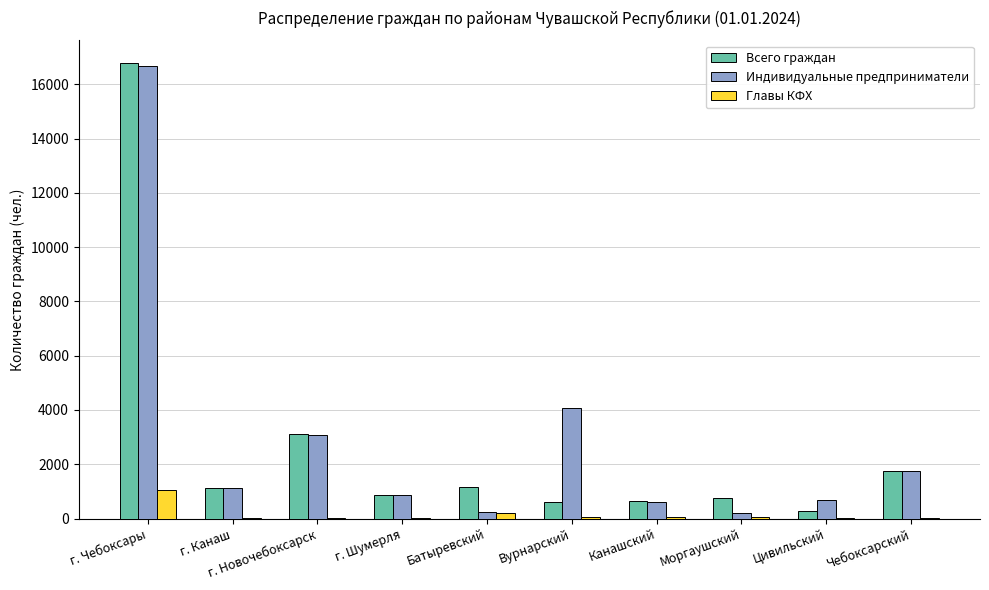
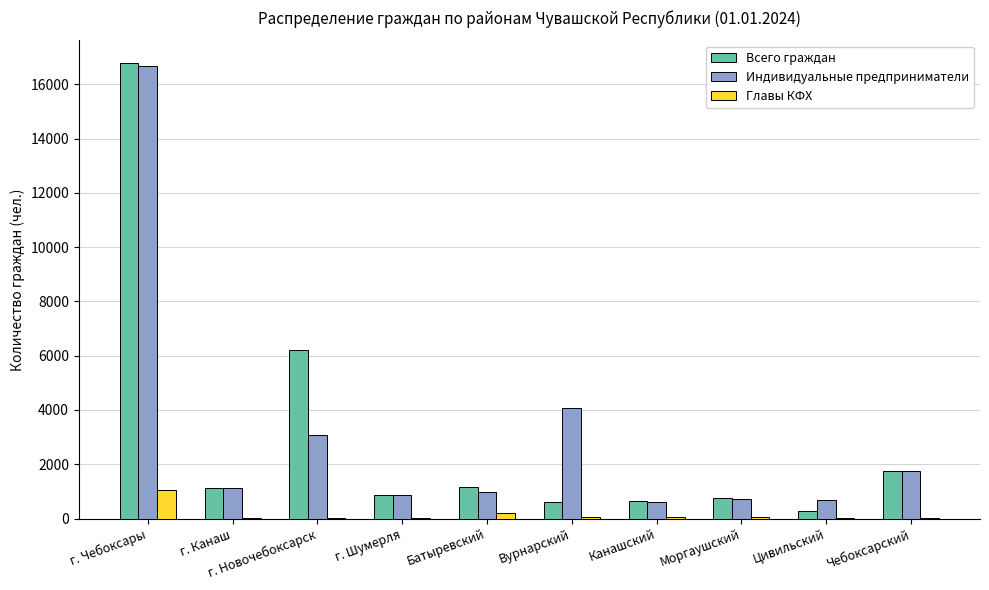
  {
    "Всего граждан": {
      "г. Чебоксары": 16800,
      "г. Канаш": 1100,
-     "г. Новочебоксарск": 3100,
+     "г. Новочебоксарск": 6200,
      "г. Шумерля": 900,
      "Батыревский": 1200,
      "Вурнарский": 600,
      "Канашский": 700,
      "Моргаушский": 800,
      "Цивильский": 300,
      "Чебоксарский": 1800
    },
    "Индивидуальные предприниматели": {
      "г. Чебоксары": 16700,
      "г. Канаш": 1100,
      "г. Новочебоксарск": 3100,
      "г. Шумерля": 900,
-     "Батыревский": 300,
+     "Батыревский": 1000,
      "Вурнарский": 4100,
      "Канашский": 600,
-     "Моргаушский": 200,
+     "Моргаушский": 700,
      "Цивильский": 700,
      "Чебоксарский": 1700
    },
    "Главы КФХ": {
      "г. Чебоксары": 1100,
      "Батыревский": 200
    }
  }
